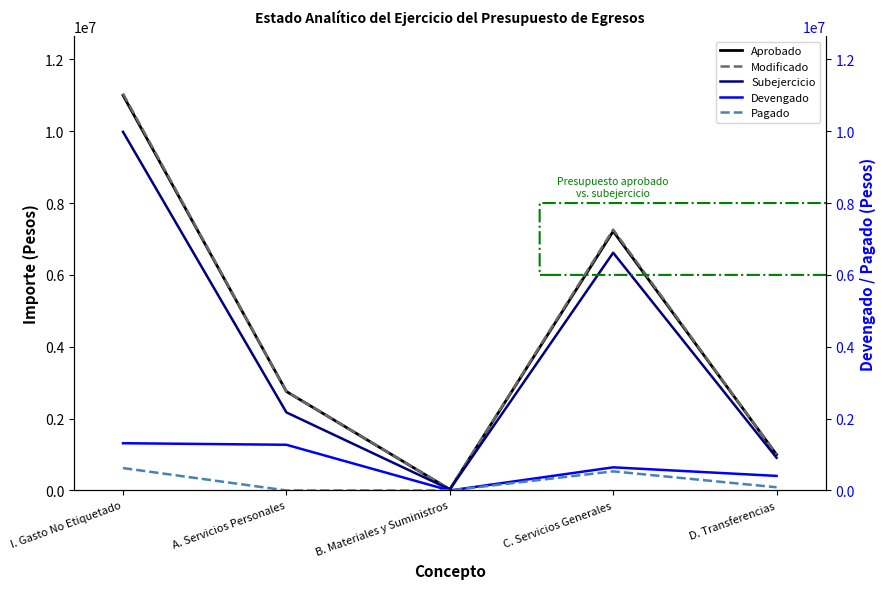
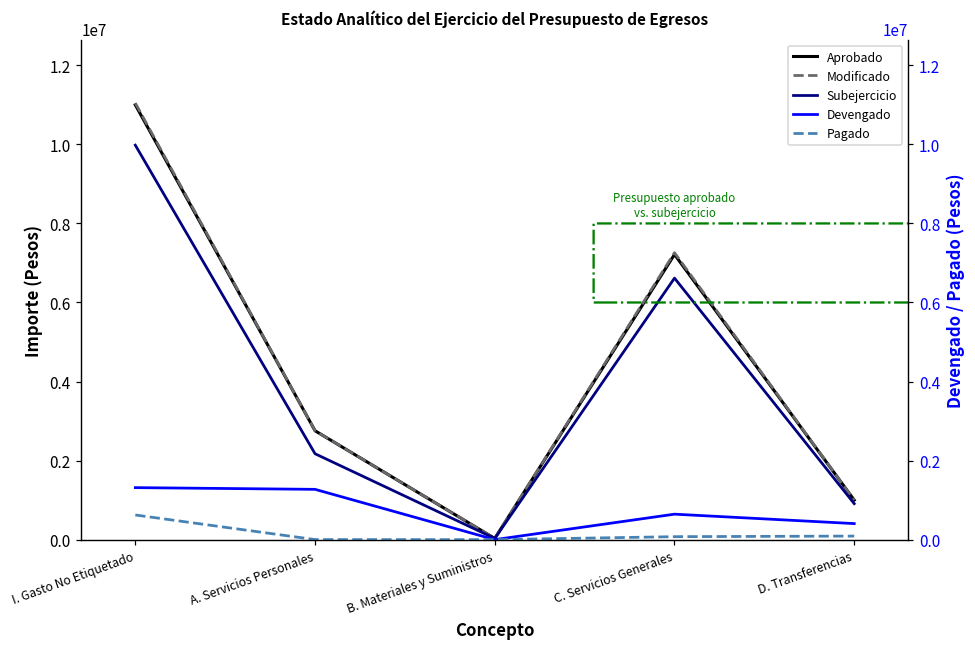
  {
    "Subejercicio": {
      "I. Gasto No Etiquetado": 10000000,
      "A. Servicios Personales": 2200000,
      "C. Servicios Generales": 6600000,
      "D. Transferencias": 900000
    },
    "Devengado": {
      "I. Gasto No Etiquetado": 1300000,
      "A. Servicios Personales": 1300000,
      "C. Servicios Generales": 600000,
      "D. Transferencias": 400000
    },
    "Pagado": {
      "I. Gasto No Etiquetado": 600000,
      "A. Servicios Personales": 0,
-     "C. Servicios Generales": 500000,
+     "C. Servicios Generales": 100000,
      "D. Transferencias": 100000
    }
  }
